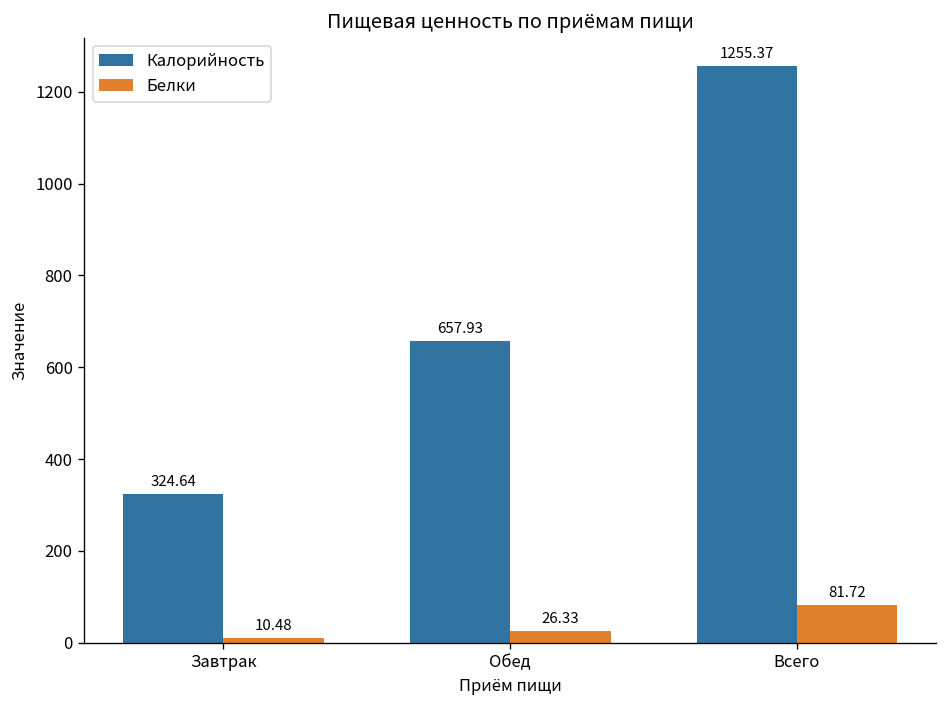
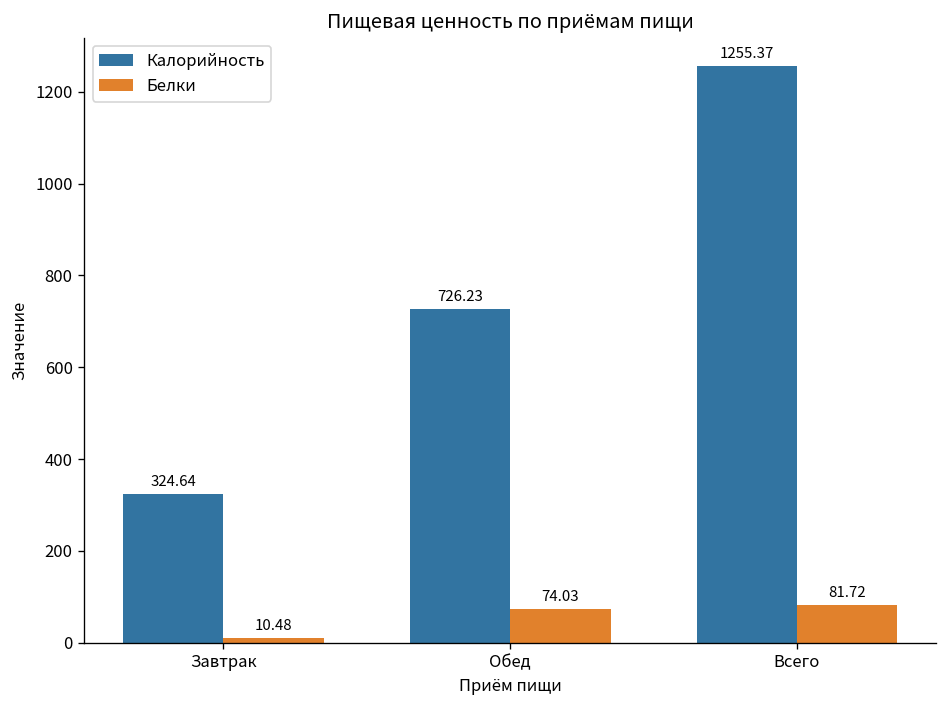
  {
    "Калорийность": {
      "Завтрак": 324.64,
-     "Обед": 657.93,
+     "Обед": 726.23,
      "Всего": 1255.37
    },
    "Белки": {
      "Завтрак": 10.48,
-     "Обед": 26.33,
+     "Обед": 74.03,
      "Всего": 81.72
    }
  }
